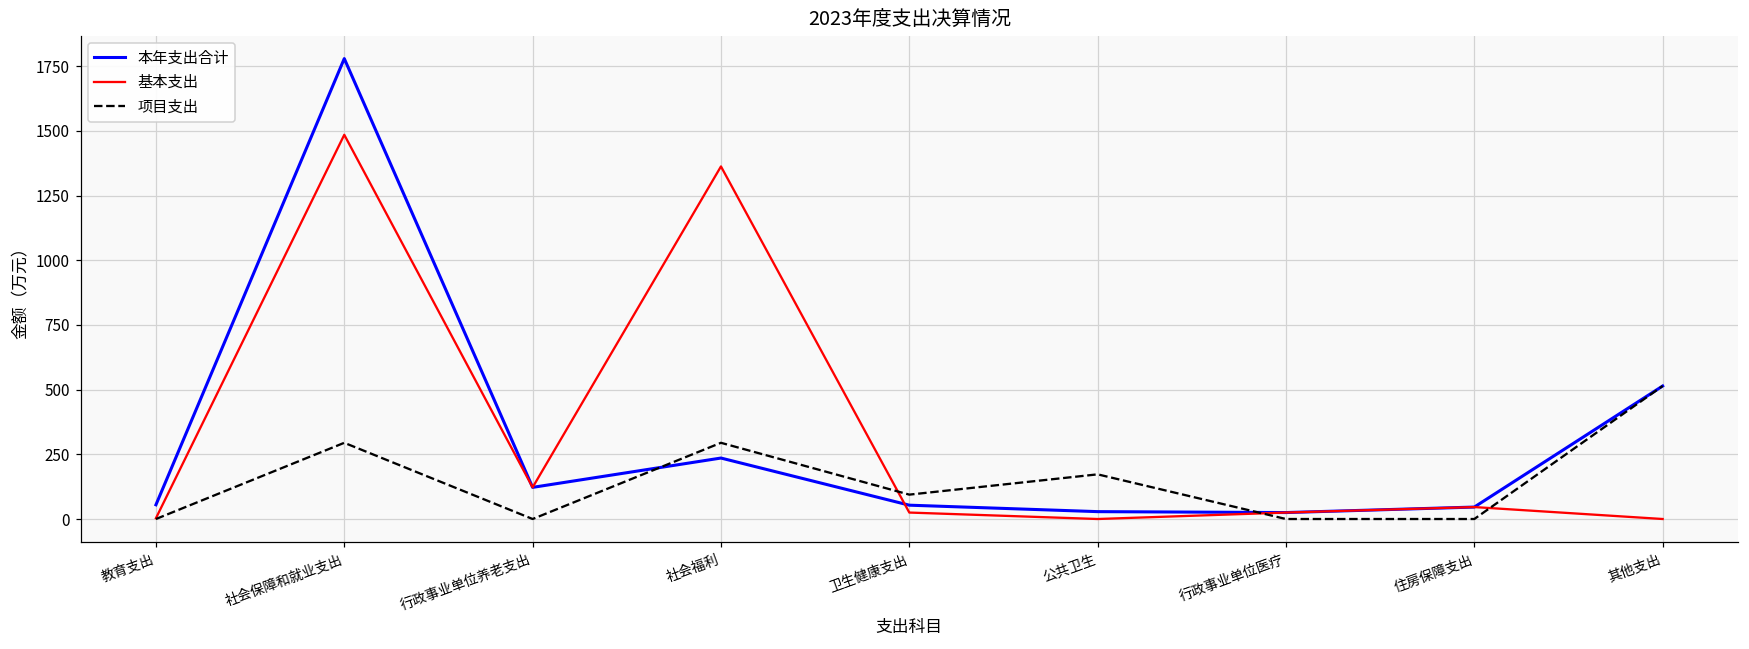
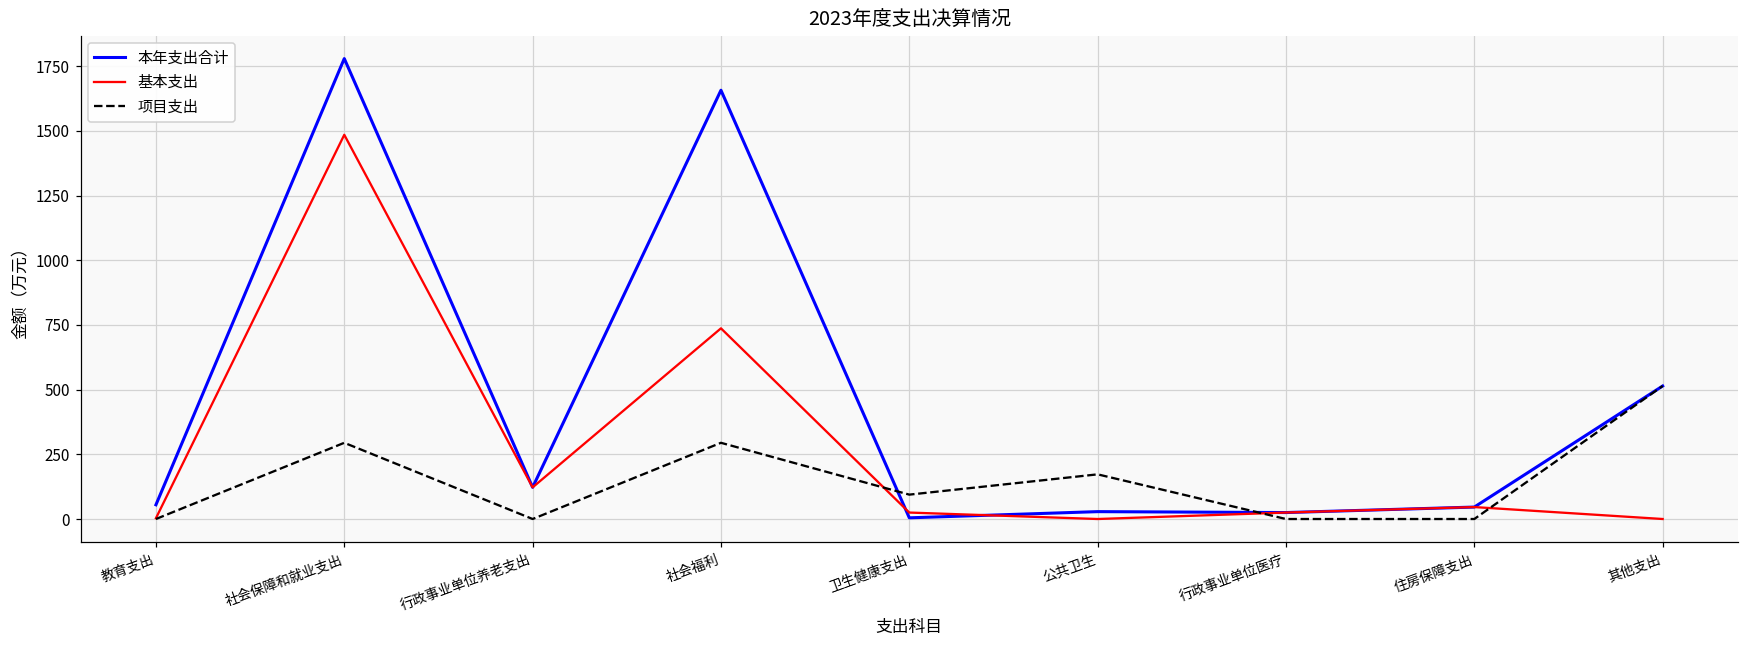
  {
    "本年支出合计": {
      "教育支出": 50,
      "社会保障和就业支出": 1780,
-     "社会福利": 240,
-     "卫生健康支出": 50,
+     "社会福利": 1660,
+     "卫生健康支出": 0,
      "公共卫生": 30
    },
    "基本支出": {
      "社会保障和就业支出": 1480,
-     "社会福利": 1360,
+     "社会福利": 740,
      "卫生健康支出": 20,
      "公共卫生": 0,
      "其他支出": 0
    },
    "项目支出": {
      "社会保障和就业支出": 290,
      "行政事业单位养老支出": 0,
      "社会福利": 290,
      "卫生健康支出": 90,
      "公共卫生": 170,
      "行政事业单位医疗": 0,
      "住房保障支出": 0
    }
  }
